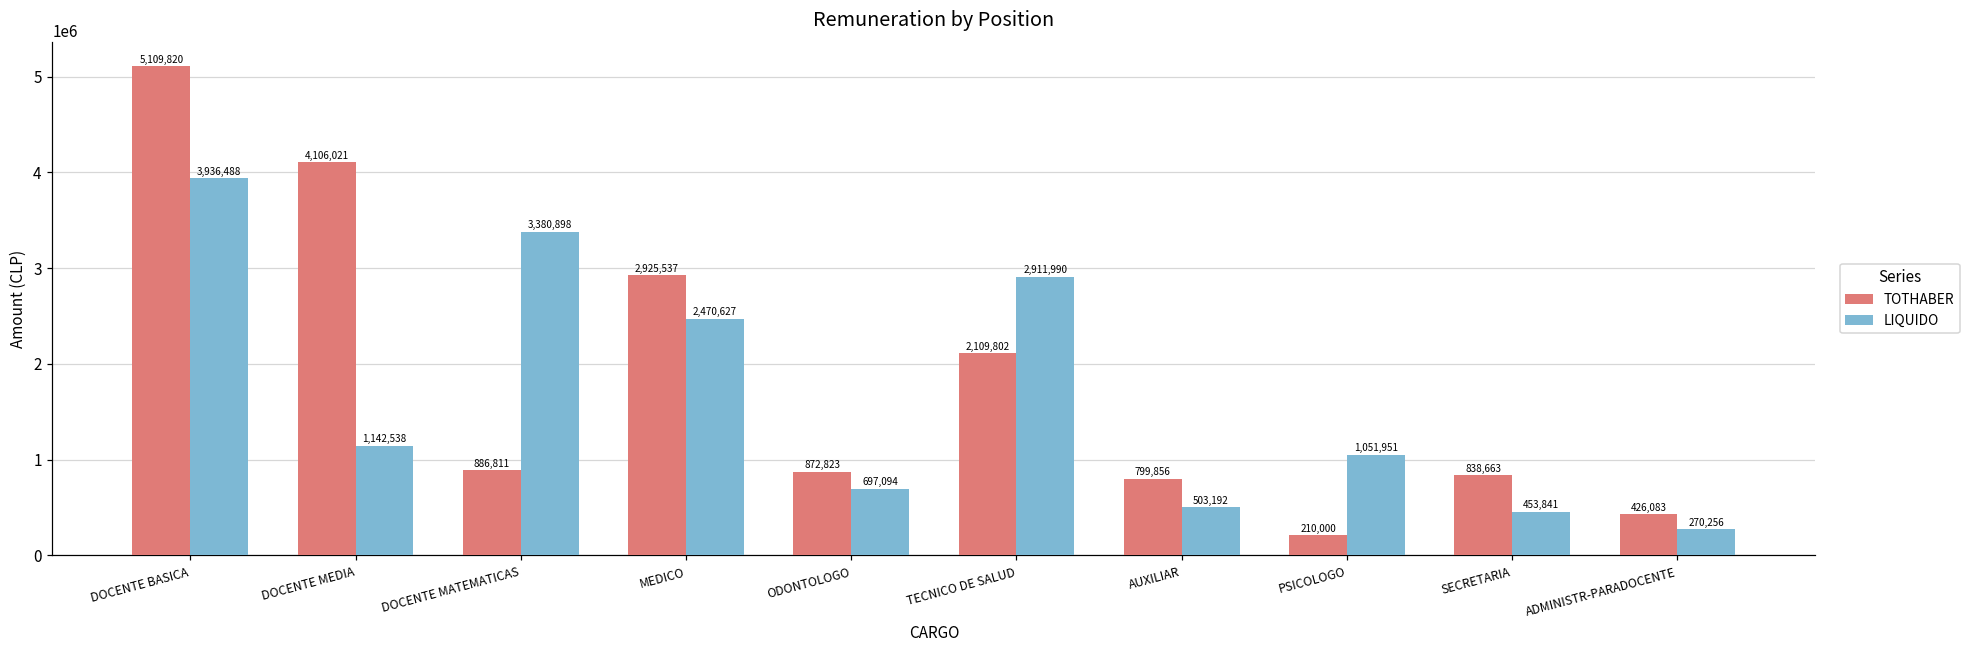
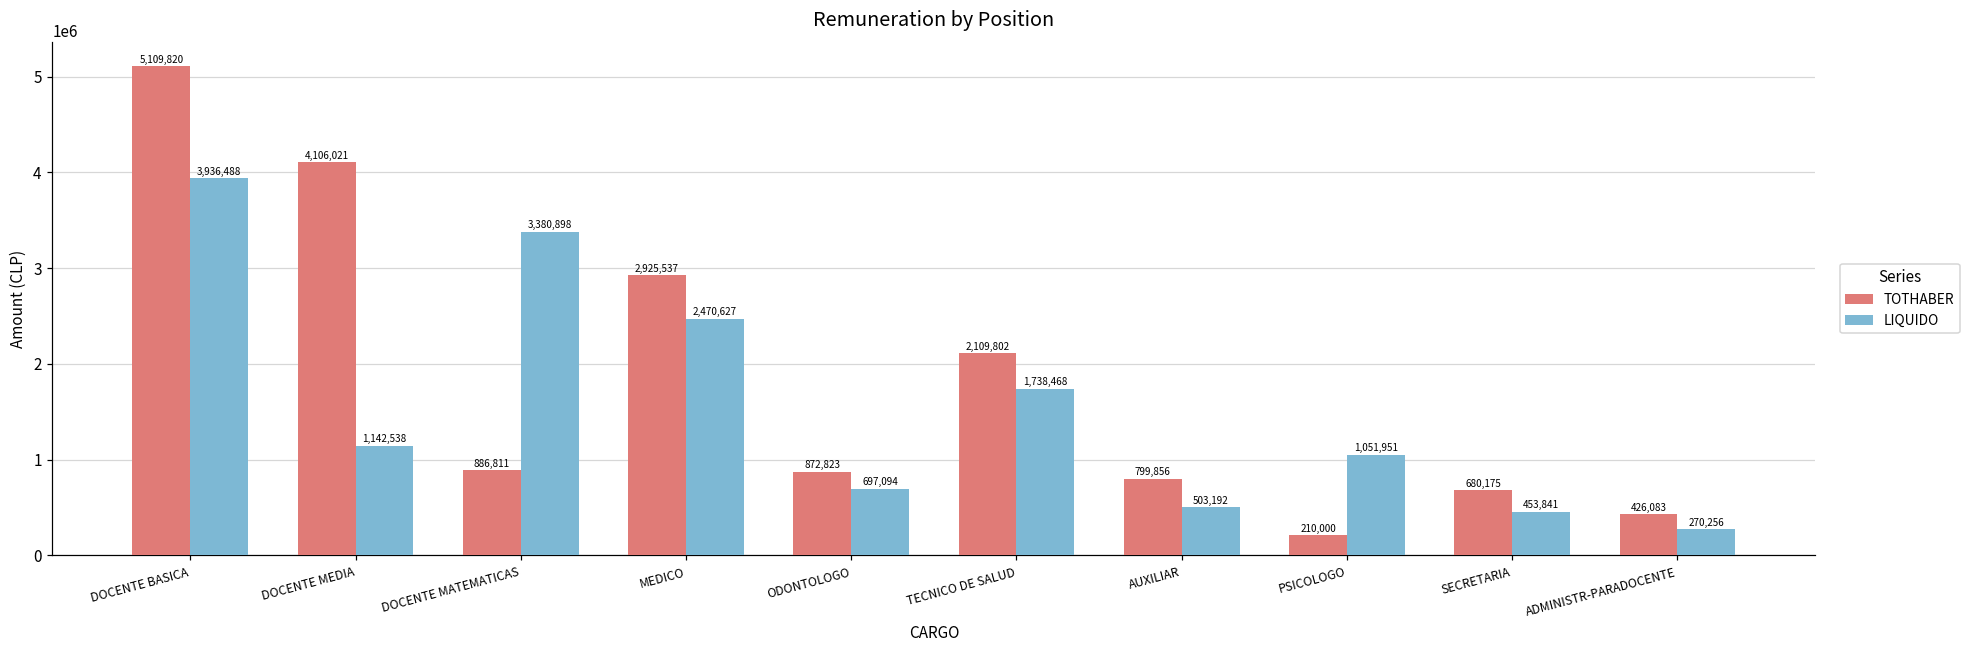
  {
    "TOTHABER": {
      "DOCENTE BASICA": "5,109,820",
      "DOCENTE MEDIA": "4,106,021",
      "DOCENTE MATEMATICAS": "886,811",
      "MEDICO": "2,925,537",
      "ODONTOLOGO": "872,823",
      "TECNICO DE SALUD": "2,109,802",
      "AUXILIAR": "799,856",
      "PSICOLOGO": "210,000",
-     "SECRETARIA": "838,663",
+     "SECRETARIA": "680,175",
      "ADMINISTR-PARADOCENTE": "426,083"
    },
    "LIQUIDO": {
      "DOCENTE BASICA": "3,936,488",
      "DOCENTE MEDIA": "1,142,538",
      "DOCENTE MATEMATICAS": "3,380,898",
      "MEDICO": "2,470,627",
      "ODONTOLOGO": "697,094",
-     "TECNICO DE SALUD": "2,911,990",
+     "TECNICO DE SALUD": "1,738,468",
      "AUXILIAR": "503,192",
      "PSICOLOGO": "1,051,951",
      "SECRETARIA": "453,841",
      "ADMINISTR-PARADOCENTE": "270,256"
    }
  }
